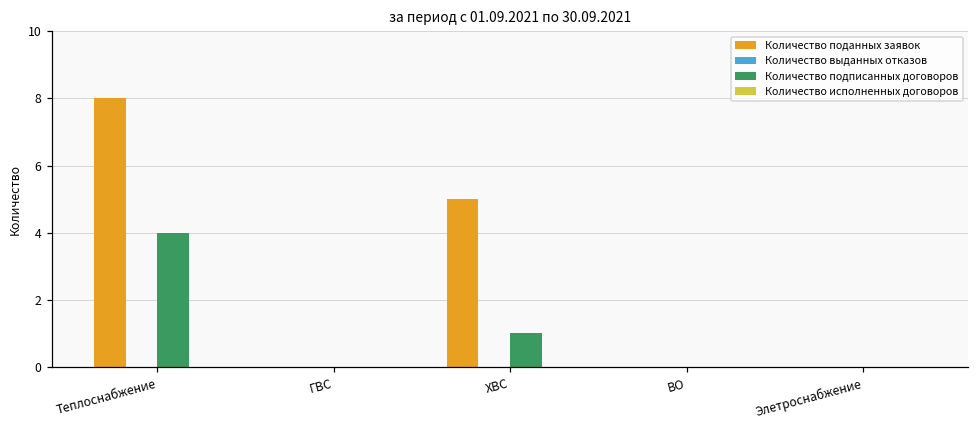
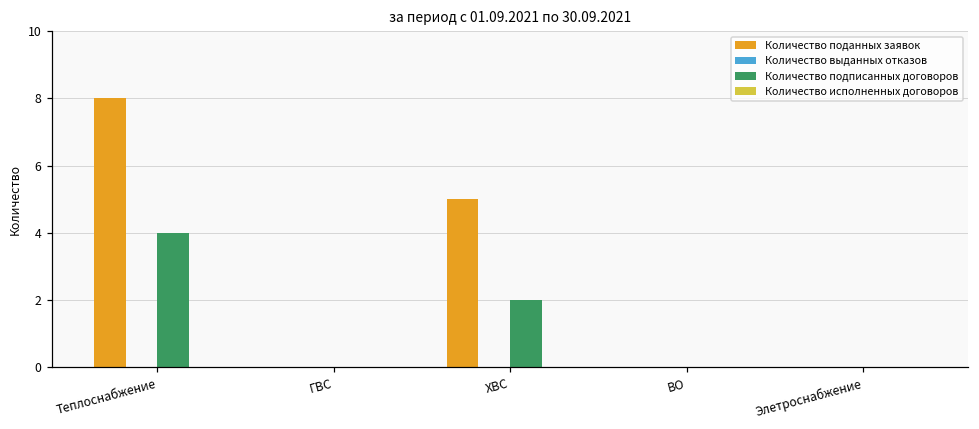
  {
    "Количество выданных отказов": {
      "Теплоснабжение": 0,
      "ГВС": 0,
      "ХВС": 0,
      "ВО": 0,
      "Элетроснабжение": 0
    },
    "Количество подписанных договоров": {
      "Теплоснабжение": 4,
      "ГВС": 0,
-     "ХВС": 1,
+     "ХВС": 2,
      "ВО": 0,
      "Элетроснабжение": 0
    }
  }
